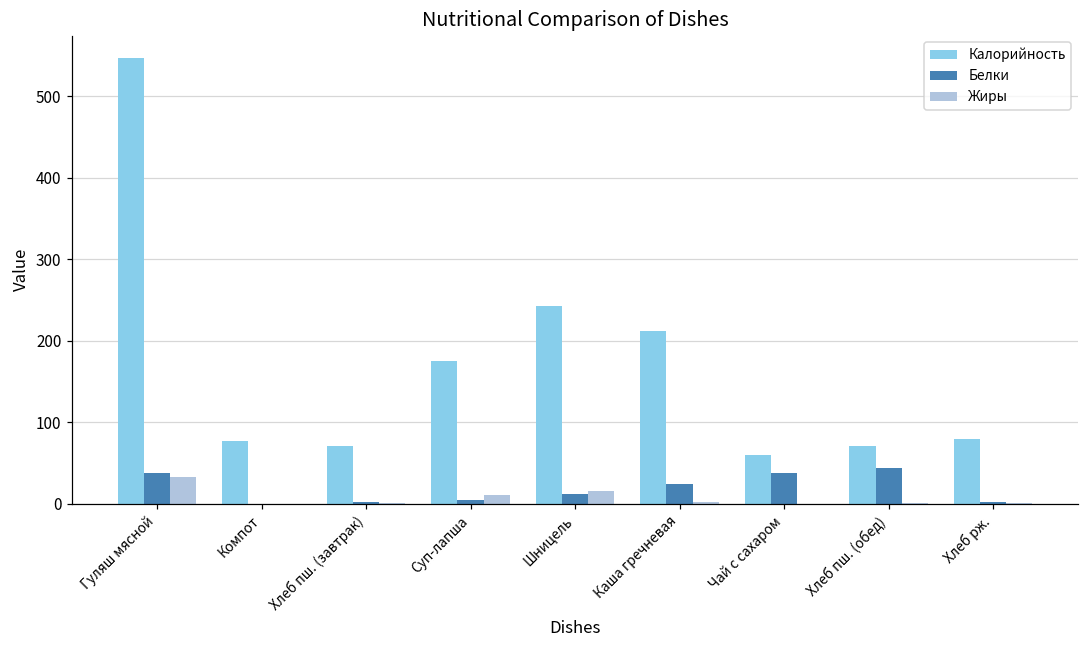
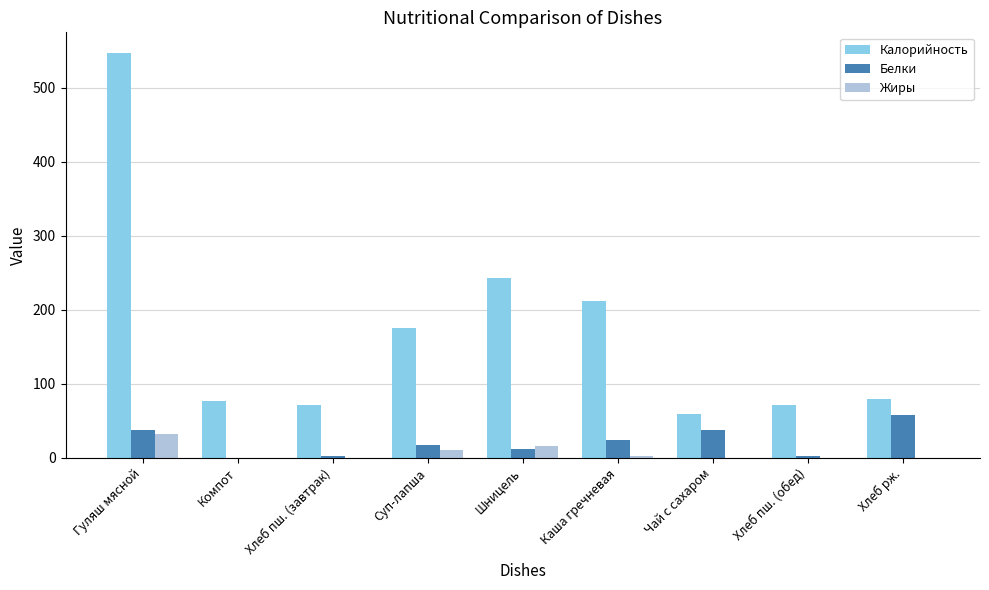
  {
    "Белки": {
      "Гуляш мясной": 40,
      "Компот": 0,
-     "Суп-лапша": 0,
+     "Суп-лапша": 20,
      "Шницель": 10,
      "Каша гречневая": 20,
      "Чай с сахаром": 40,
-     "Хлеб пш. (обед)": 40,
-     "Хлеб рж.": 0
+     "Хлеб пш. (обед)": 0,
+     "Хлеб рж.": 60
    }
  }
